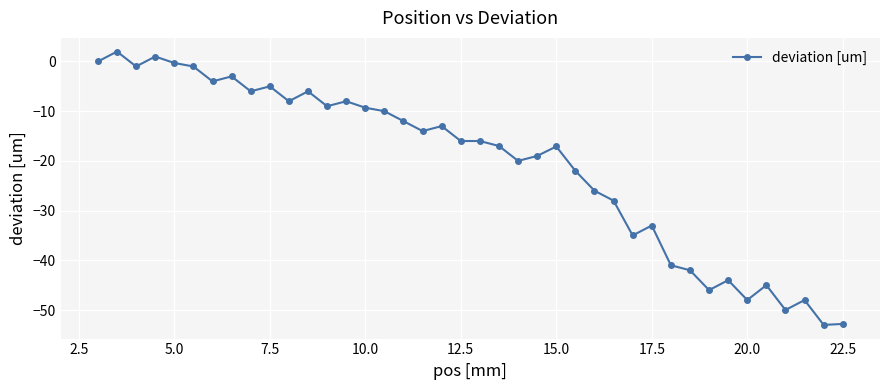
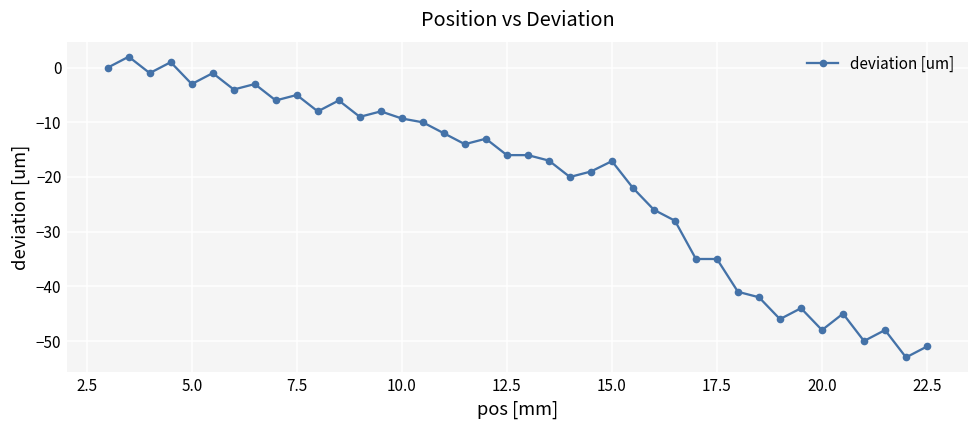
  {
-   "5.0": 0,
+   "5.0": -3,
    "7.5": -5,
    "10.0": -9,
    "12.5": -16,
    "15.0": -17,
-   "17.5": -33,
+   "17.5": -35,
    "20.0": -48,
-   "22.5": -53
+   "22.5": -51
  }
